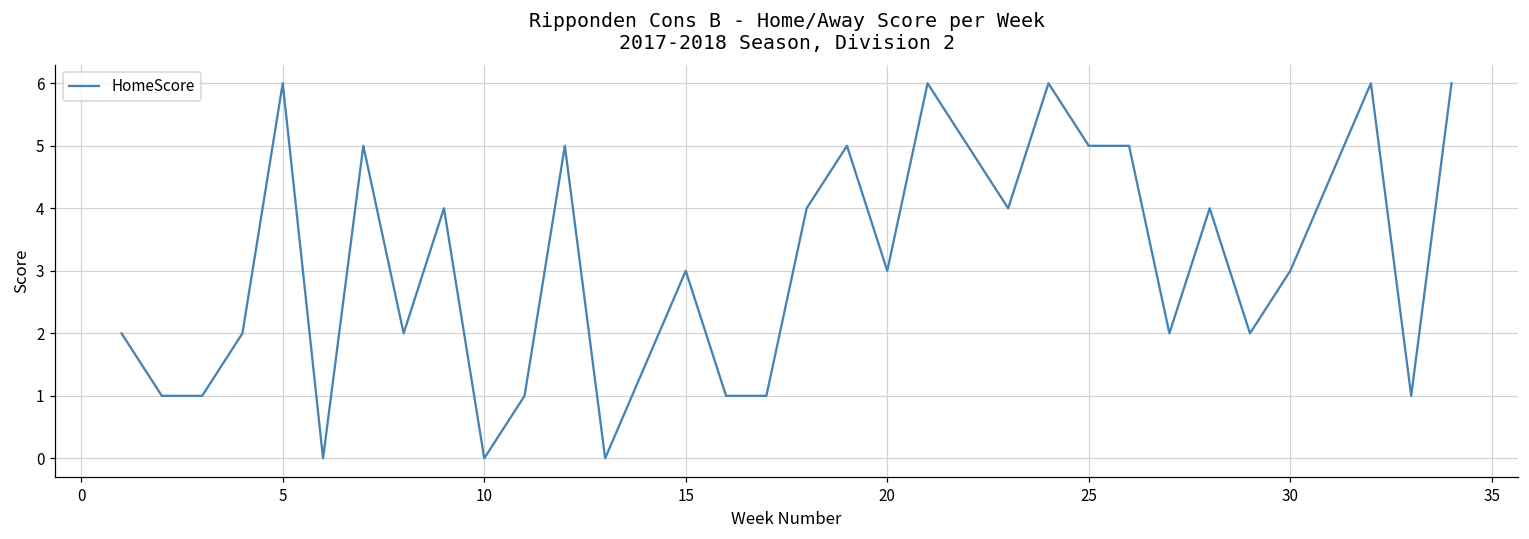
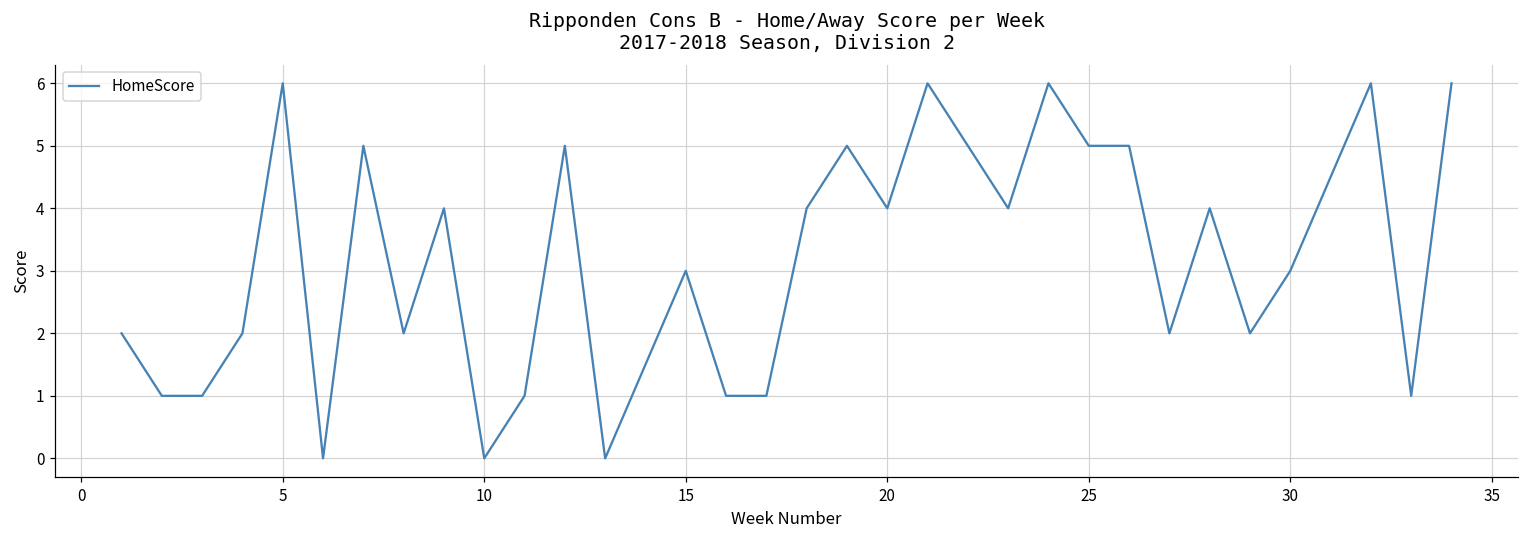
  {
    "5": 6,
    "10": 0,
    "15": 3,
-   "20": 3,
+   "20": 4,
    "25": 5,
    "30": 3
  }
